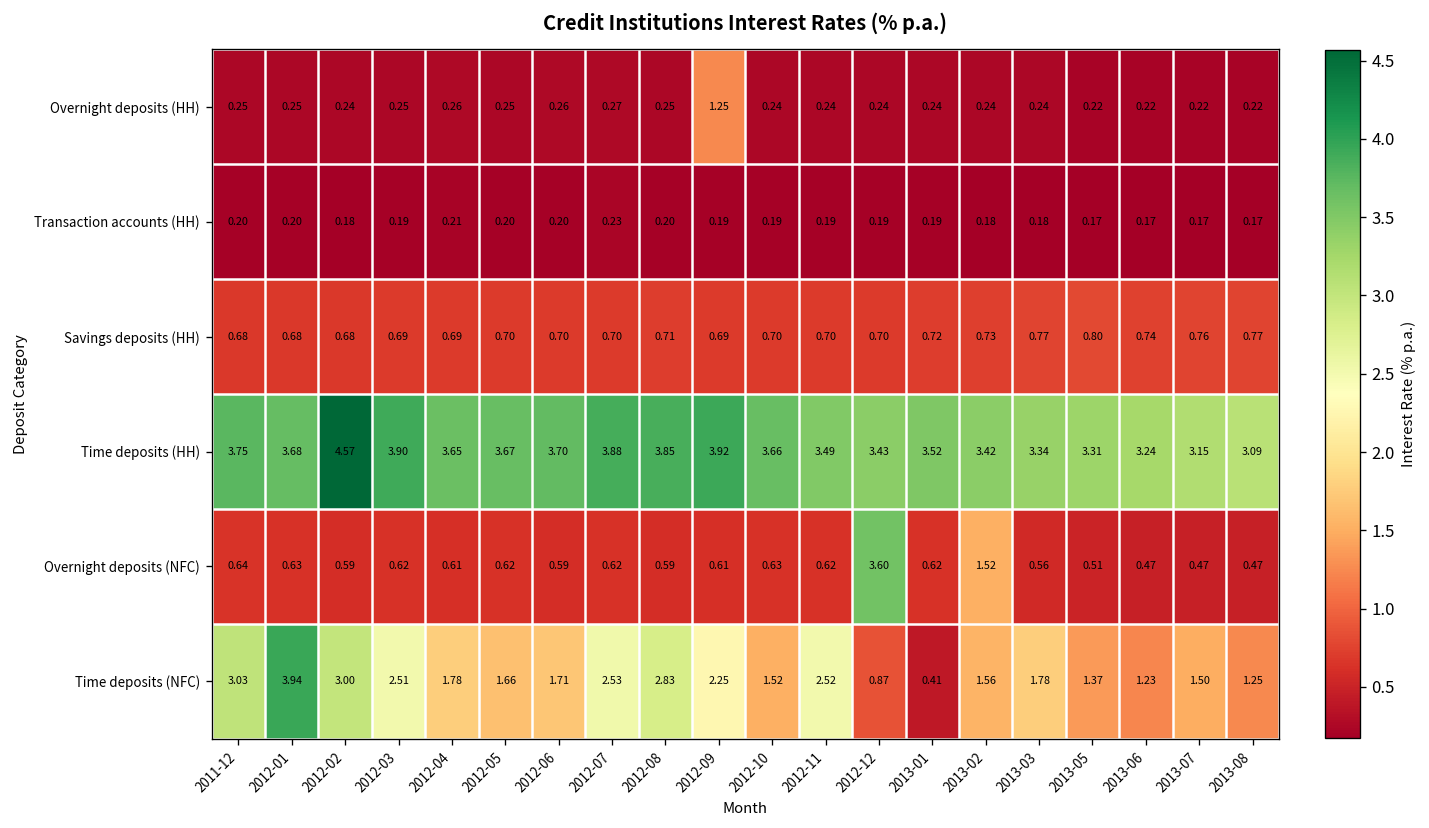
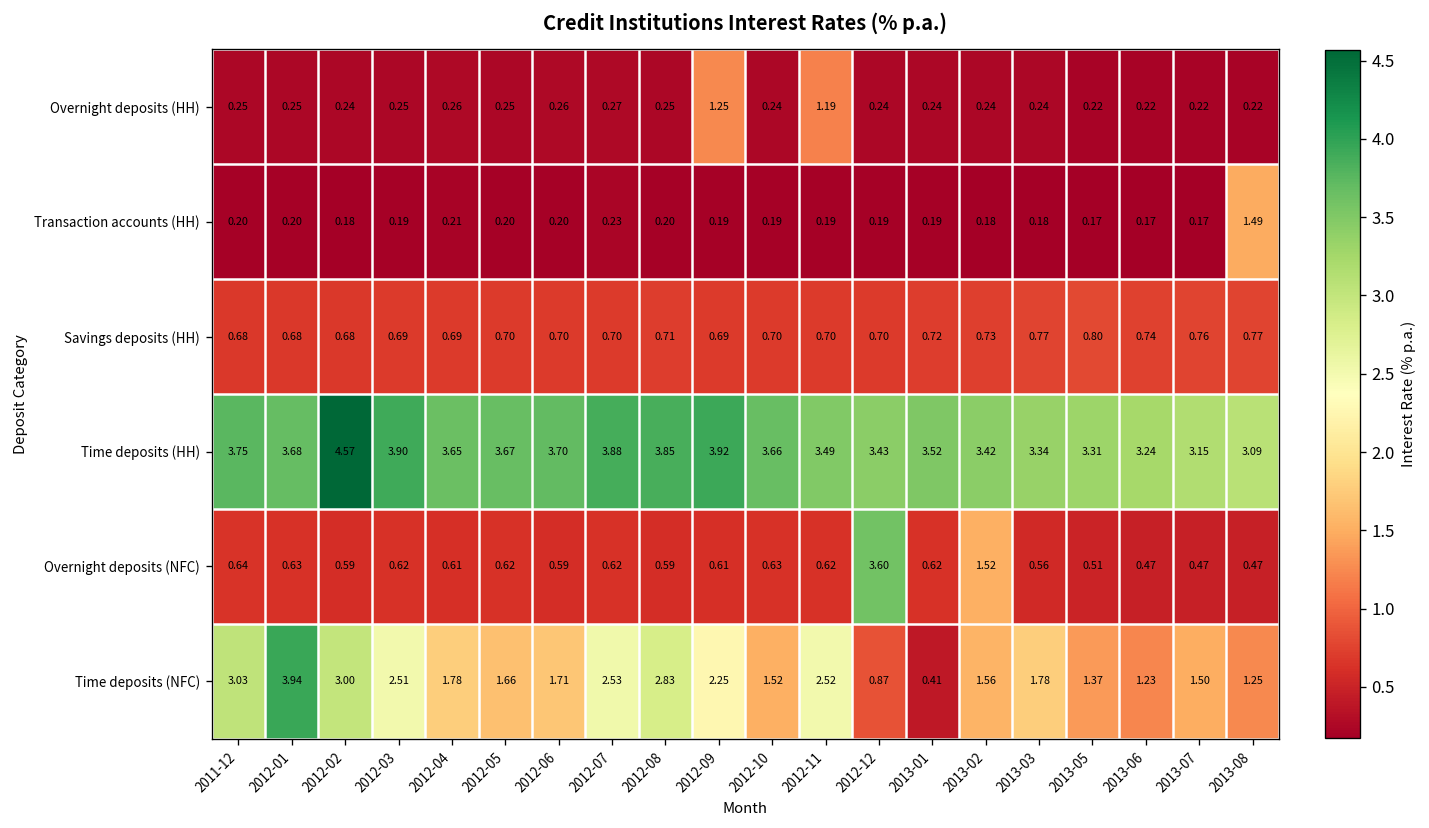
  {
    "Overnight deposits (HH)": {
      "2011-12": 0.25,
      "2012-01": 0.25,
      "2012-02": 0.24,
      "2012-03": 0.25,
      "2012-04": 0.26,
      "2012-05": 0.25,
      "2012-06": 0.26,
      "2012-07": 0.27,
      "2012-08": 0.25,
      "2012-09": 1.25,
      "2012-10": 0.24,
-     "2012-11": 0.24,
+     "2012-11": 1.19,
      "2012-12": 0.24,
      "2013-01": 0.24,
      "2013-02": 0.24,
      "2013-03": 0.24,
      "2013-05": 0.22,
      "2013-06": 0.22,
      "2013-07": 0.22,
      "2013-08": 0.22
    },
    "Transaction accounts (HH)": {
      "2011-12": 0.20,
      "2012-01": 0.20,
      "2012-02": 0.18,
      "2012-03": 0.19,
      "2012-04": 0.21,
      "2012-05": 0.20,
      "2012-06": 0.20,
      "2012-07": 0.23,
      "2012-08": 0.20,
      "2012-09": 0.19,
      "2012-10": 0.19,
      "2012-11": 0.19,
      "2012-12": 0.19,
      "2013-01": 0.19,
      "2013-02": 0.18,
      "2013-03": 0.18,
      "2013-05": 0.17,
      "2013-06": 0.17,
      "2013-07": 0.17,
-     "2013-08": 0.17
+     "2013-08": 1.49
    },
    "Savings deposits (HH)": {
      "2011-12": 0.68,
      "2012-01": 0.68,
      "2012-02": 0.68,
      "2012-03": 0.69,
      "2012-04": 0.69,
      "2012-05": 0.70,
      "2012-06": 0.70,
      "2012-07": 0.70,
      "2012-08": 0.71,
      "2012-09": 0.69,
      "2012-10": 0.70,
      "2012-11": 0.70,
      "2012-12": 0.70,
      "2013-01": 0.72,
      "2013-02": 0.73,
      "2013-03": 0.77,
      "2013-05": 0.80,
      "2013-06": 0.74,
      "2013-07": 0.76,
      "2013-08": 0.77
    },
    "Time deposits (HH)": {
      "2011-12": 3.75,
      "2012-01": 3.68,
      "2012-02": 4.57,
      "2012-03": 3.90,
      "2012-04": 3.65,
      "2012-05": 3.67,
      "2012-06": 3.70,
      "2012-07": 3.88,
      "2012-08": 3.85,
      "2012-09": 3.92,
      "2012-10": 3.66,
      "2012-11": 3.49,
      "2012-12": 3.43,
      "2013-01": 3.52,
      "2013-02": 3.42,
      "2013-03": 3.34,
      "2013-05": 3.31,
      "2013-06": 3.24,
      "2013-07": 3.15,
      "2013-08": 3.09
    },
    "Overnight deposits (NFC)": {
      "2011-12": 0.64,
      "2012-01": 0.63,
      "2012-02": 0.59,
      "2012-03": 0.62,
      "2012-04": 0.61,
      "2012-05": 0.62,
      "2012-06": 0.59,
      "2012-07": 0.62,
      "2012-08": 0.59,
      "2012-09": 0.61,
      "2012-10": 0.63,
      "2012-11": 0.62,
      "2012-12": 3.60,
      "2013-01": 0.62,
      "2013-02": 1.52,
      "2013-03": 0.56,
      "2013-05": 0.51,
      "2013-06": 0.47,
      "2013-07": 0.47,
      "2013-08": 0.47
    },
    "Time deposits (NFC)": {
      "2011-12": 3.03,
      "2012-01": 3.94,
      "2012-02": 3.00,
      "2012-03": 2.51,
      "2012-04": 1.78,
      "2012-05": 1.66,
      "2012-06": 1.71,
      "2012-07": 2.53,
      "2012-08": 2.83,
      "2012-09": 2.25,
      "2012-10": 1.52,
      "2012-11": 2.52,
      "2012-12": 0.87,
      "2013-01": 0.41,
      "2013-02": 1.56,
      "2013-03": 1.78,
      "2013-05": 1.37,
      "2013-06": 1.23,
      "2013-07": 1.50,
      "2013-08": 1.25
    }
  }
